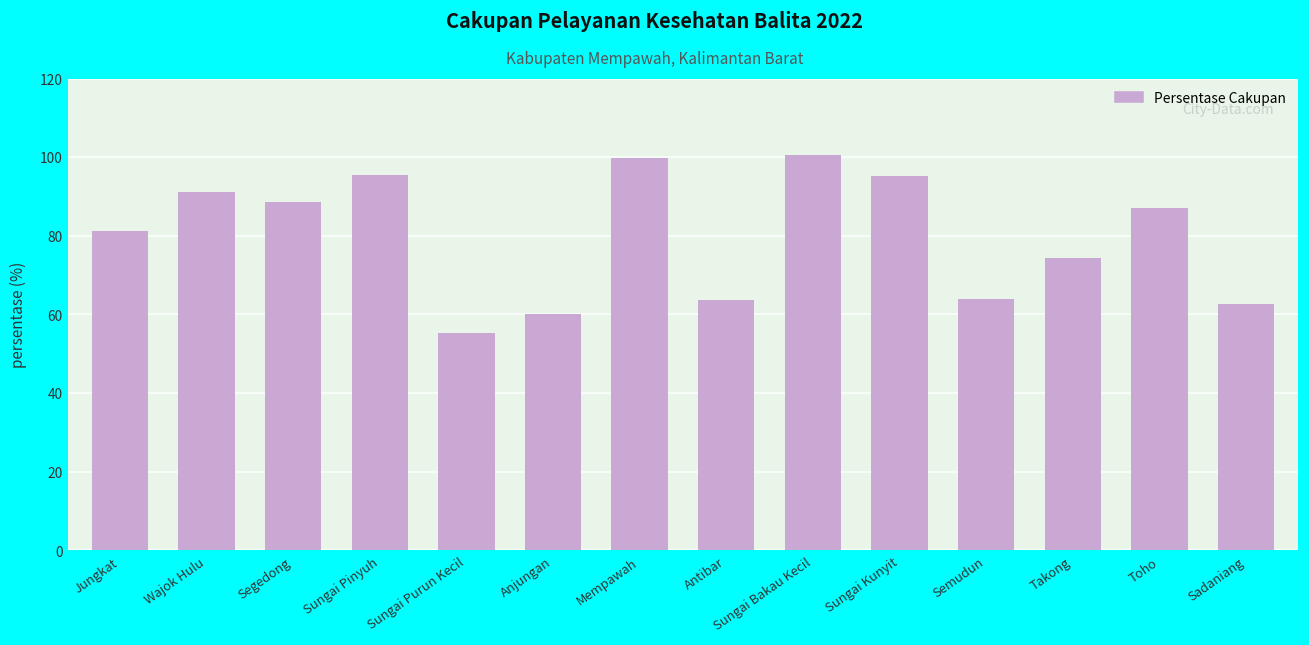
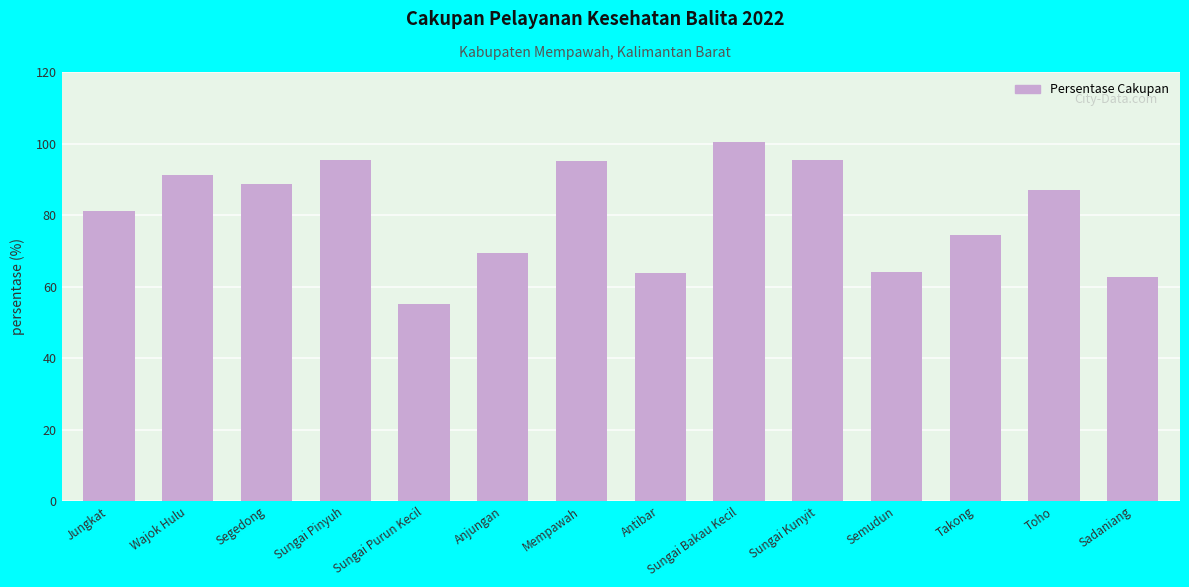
  {
    "Jungkat": 81,
    "Wajok Hulu": 91,
    "Segedong": 89,
    "Sungai Pinyuh": 95,
    "Sungai Purun Kecil": 55,
-   "Anjungan": 60,
-   "Mempawah": 100,
+   "Anjungan": 69,
+   "Mempawah": 95,
    "Antibar": 64,
    "Sungai Bakau Kecil": 100,
    "Sungai Kunyit": 95,
    "Semudun": 64,
    "Takong": 74,
    "Toho": 87,
    "Sadaniang": 63
  }
